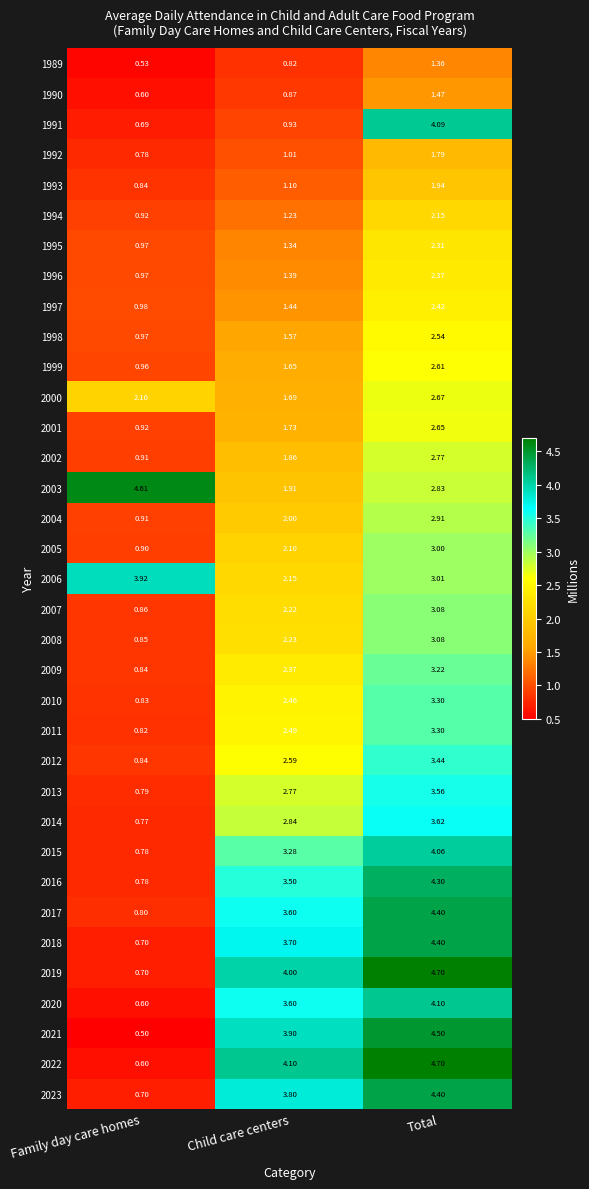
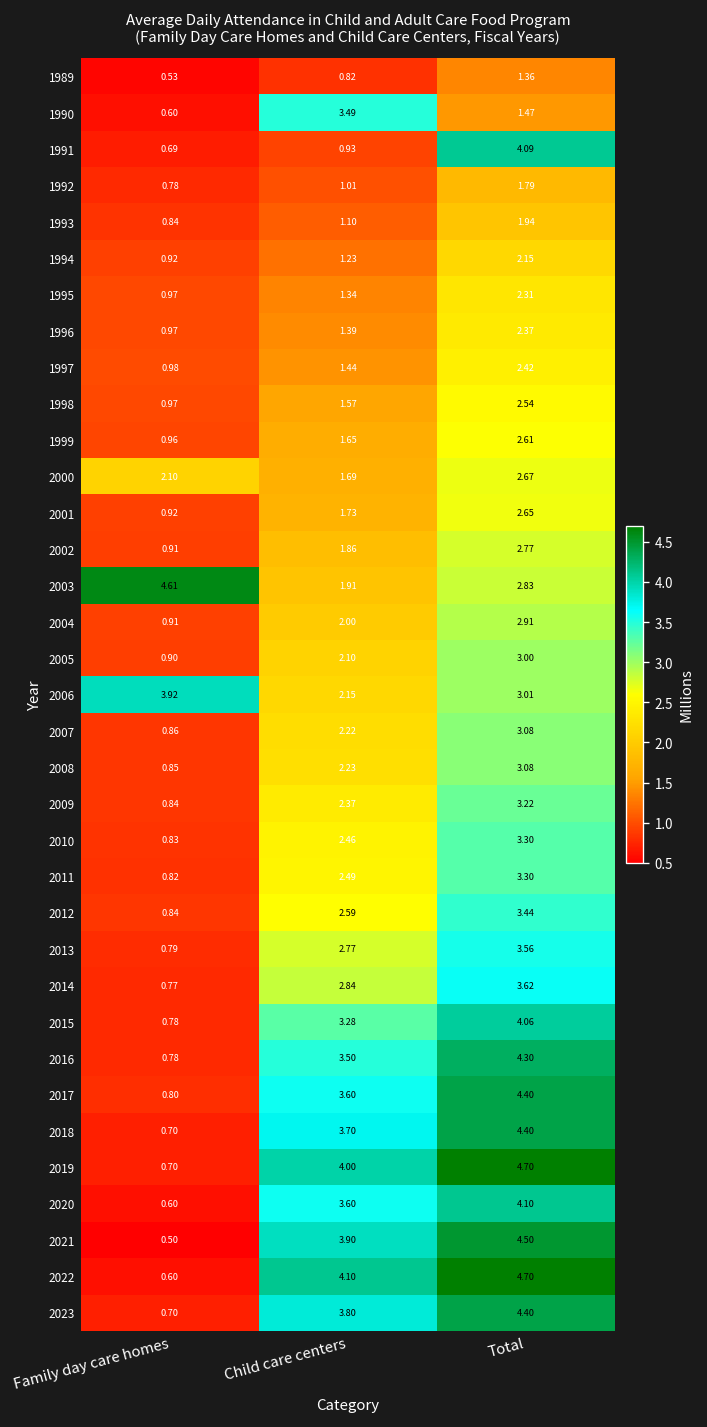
  {
    "1989": {
      "Family day care homes": 0.53,
      "Child care centers": 0.82,
      "Total": 1.36
    },
    "1990": {
      "Family day care homes": 0.60,
-     "Child care centers": 0.87,
+     "Child care centers": 3.49,
      "Total": 1.47
    },
    "1991": {
      "Family day care homes": 0.69,
      "Child care centers": 0.93,
      "Total": 4.09
    },
    "1992": {
      "Family day care homes": 0.78,
      "Child care centers": 1.01,
      "Total": 1.79
    },
    "1993": {
      "Family day care homes": 0.84,
      "Child care centers": 1.10,
      "Total": 1.94
    },
    "1994": {
      "Family day care homes": 0.92,
      "Child care centers": 1.23,
      "Total": 2.15
    },
    "1995": {
      "Family day care homes": 0.97,
      "Child care centers": 1.34,
      "Total": 2.31
    },
    "1996": {
      "Family day care homes": 0.97,
      "Child care centers": 1.39,
      "Total": 2.37
    },
    "1997": {
      "Family day care homes": 0.98,
      "Child care centers": 1.44,
      "Total": 2.42
    },
    "1998": {
      "Family day care homes": 0.97,
      "Child care centers": 1.57,
      "Total": 2.54
    },
    "1999": {
      "Family day care homes": 0.96,
      "Child care centers": 1.65,
      "Total": 2.61
    },
    "2000": {
      "Family day care homes": 2.10,
      "Child care centers": 1.69,
      "Total": 2.67
    },
    "2001": {
      "Family day care homes": 0.92,
      "Child care centers": 1.73,
      "Total": 2.65
    },
    "2002": {
      "Family day care homes": 0.91,
      "Child care centers": 1.86,
      "Total": 2.77
    },
    "2003": {
      "Family day care homes": 4.61,
      "Child care centers": 1.91,
      "Total": 2.83
    },
    "2004": {
      "Family day care homes": 0.91,
      "Child care centers": 2.00,
      "Total": 2.91
    },
    "2005": {
      "Family day care homes": 0.90,
      "Child care centers": 2.10,
      "Total": 3.00
    },
    "2006": {
      "Family day care homes": 3.92,
      "Child care centers": 2.15,
      "Total": 3.01
    },
    "2007": {
      "Family day care homes": 0.86,
      "Child care centers": 2.22,
      "Total": 3.08
    },
    "2008": {
      "Family day care homes": 0.85,
      "Child care centers": 2.23,
      "Total": 3.08
    },
    "2009": {
      "Family day care homes": 0.84,
      "Child care centers": 2.37,
      "Total": 3.22
    },
    "2010": {
      "Family day care homes": 0.83,
      "Child care centers": 2.46,
      "Total": 3.30
    },
    "2011": {
      "Family day care homes": 0.82,
      "Child care centers": 2.49,
      "Total": 3.30
    },
    "2012": {
      "Family day care homes": 0.84,
      "Child care centers": 2.59,
      "Total": 3.44
    },
    "2013": {
      "Family day care homes": 0.79,
      "Child care centers": 2.77,
      "Total": 3.56
    },
    "2014": {
      "Family day care homes": 0.77,
      "Child care centers": 2.84,
      "Total": 3.62
    },
    "2015": {
      "Family day care homes": 0.78,
      "Child care centers": 3.28,
      "Total": 4.06
    },
    "2016": {
      "Family day care homes": 0.78,
      "Child care centers": 3.50,
      "Total": 4.30
    },
    "2017": {
      "Family day care homes": 0.80,
      "Child care centers": 3.60,
      "Total": 4.40
    },
    "2018": {
      "Family day care homes": 0.70,
      "Child care centers": 3.70,
      "Total": 4.40
    },
    "2019": {
      "Family day care homes": 0.70,
      "Child care centers": 4.00,
      "Total": 4.70
    },
    "2020": {
      "Family day care homes": 0.60,
      "Child care centers": 3.60,
      "Total": 4.10
    },
    "2021": {
      "Family day care homes": 0.50,
      "Child care centers": 3.90,
      "Total": 4.50
    },
    "2022": {
      "Family day care homes": 0.60,
      "Child care centers": 4.10,
      "Total": 4.70
    },
    "2023": {
      "Family day care homes": 0.70,
      "Child care centers": 3.80,
      "Total": 4.40
    }
  }
